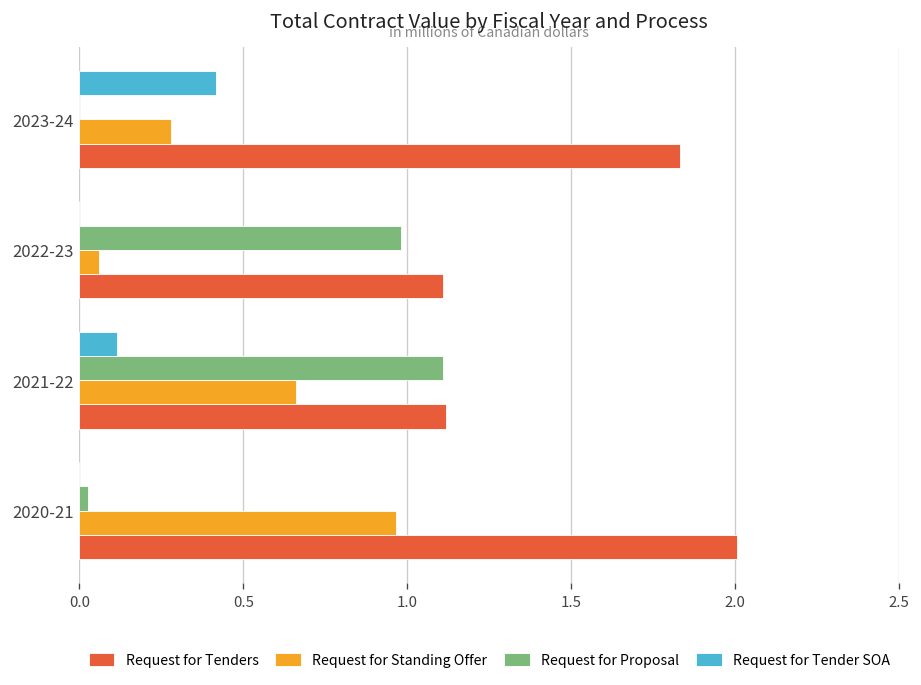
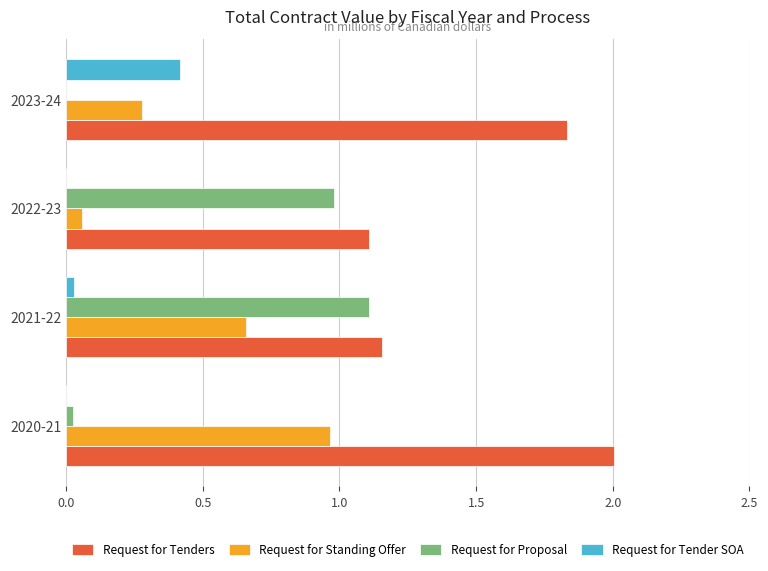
  {
    "Request for Tenders": {
      "2023-24": 1.83,
      "2022-23": 1.11,
-     "2021-22": 1.12,
+     "2021-22": 1.16,
      "2020-21": 2.01
    },
    "Request for Standing Offer": {
      "2023-24": 0.28,
      "2022-23": 0.06,
      "2021-22": 0.66,
      "2020-21": 0.97
    },
    "Request for Proposal": {
      "2023-24": 0.00,
      "2022-23": 0.98,
      "2021-22": 1.11,
      "2020-21": 0.03
    },
    "Request for Tender SOA": {
      "2023-24": 0.42,
      "2022-23": 0.00,
-     "2021-22": 0.12,
+     "2021-22": 0.03,
      "2020-21": 0.00
    }
  }
